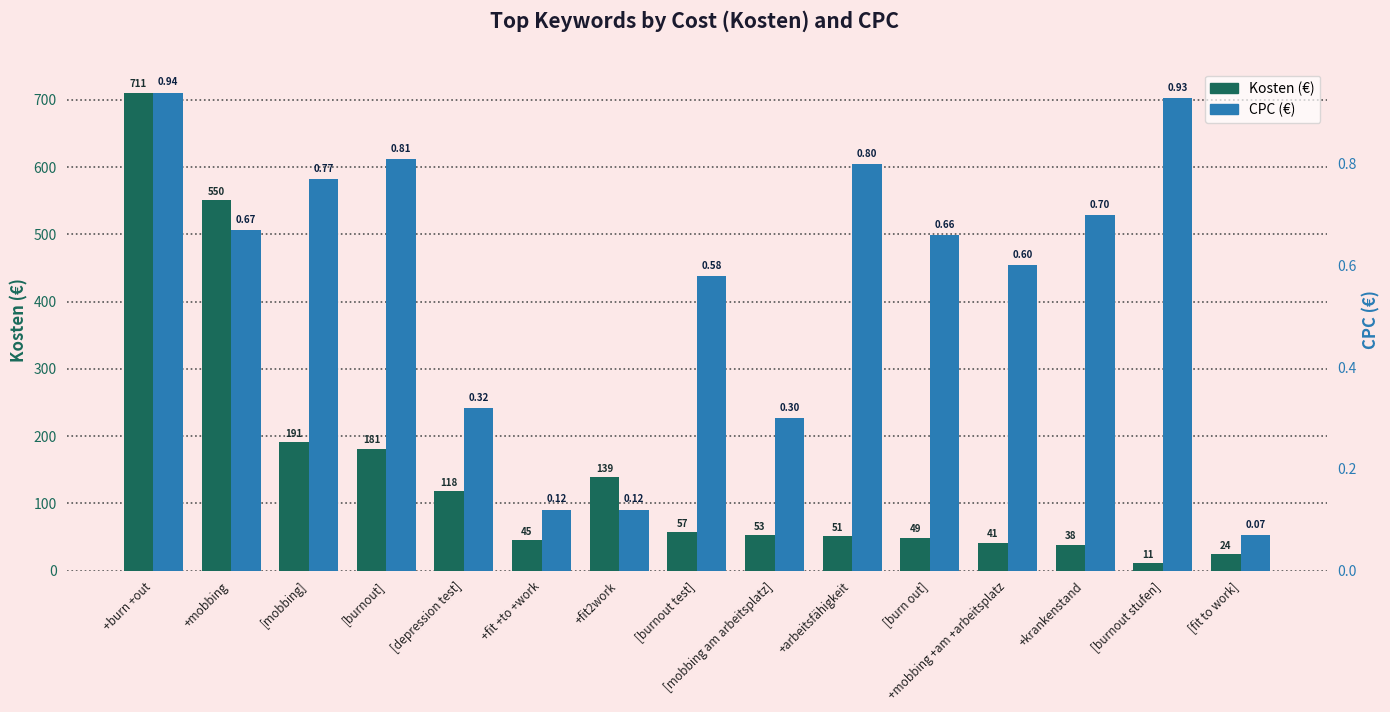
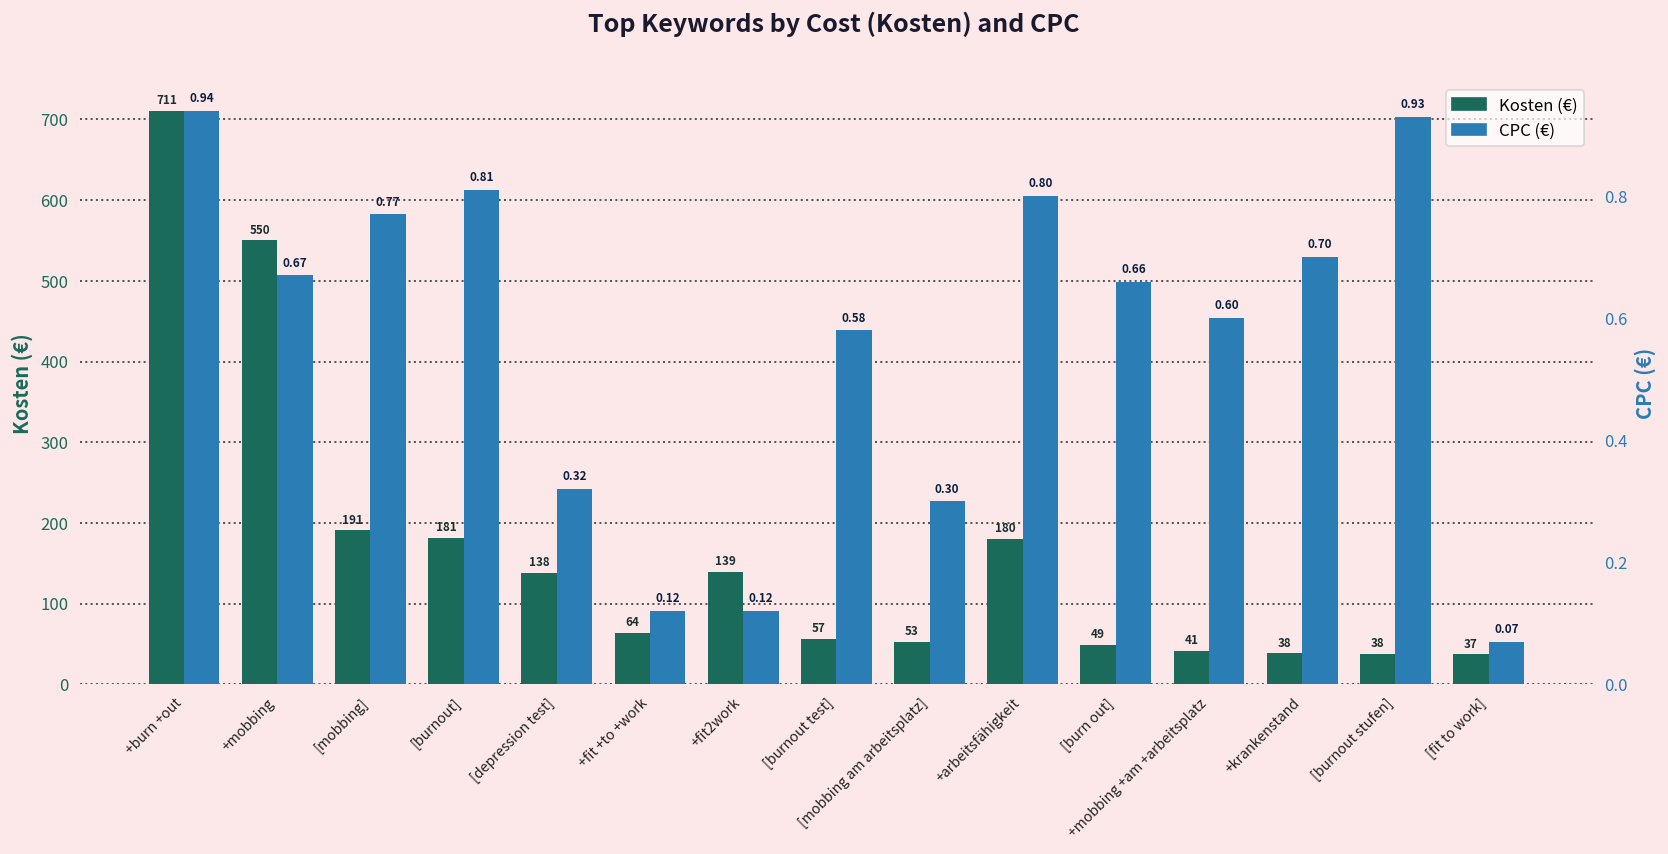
  {
    "Kosten (€)": {
      "+burn +out": 711,
      "+mobbing": 550,
      "[mobbing]": 191,
      "[burnout]": 181,
-     "[depression test]": 118,
-     "+fit +to +work": 45,
+     "[depression test]": 138,
+     "+fit +to +work": 64,
      "+fit2work": 139,
      "[burnout test]": 57,
      "[mobbing am arbeitsplatz]": 53,
-     "+arbeitsfähigkeit": 51,
+     "+arbeitsfähigkeit": 180,
      "[burn out]": 49,
      "+mobbing +am +arbeitsplatz": 41,
      "+krankenstand": 38,
-     "[burnout stufen]": 11,
-     "[fit to work]": 24
+     "[burnout stufen]": 38,
+     "[fit to work]": 37
    },
    "CPC (€)": {
      "+burn +out": 0.94,
      "+mobbing": 0.67,
      "[mobbing]": 0.77,
      "[burnout]": 0.81,
      "[depression test]": 0.32,
      "+fit +to +work": 0.12,
      "+fit2work": 0.12,
      "[burnout test]": 0.58,
      "[mobbing am arbeitsplatz]": 0.30,
      "+arbeitsfähigkeit": 0.80,
      "[burn out]": 0.66,
      "+mobbing +am +arbeitsplatz": 0.60,
      "+krankenstand": 0.70,
      "[burnout stufen]": 0.93,
      "[fit to work]": 0.07
    }
  }
